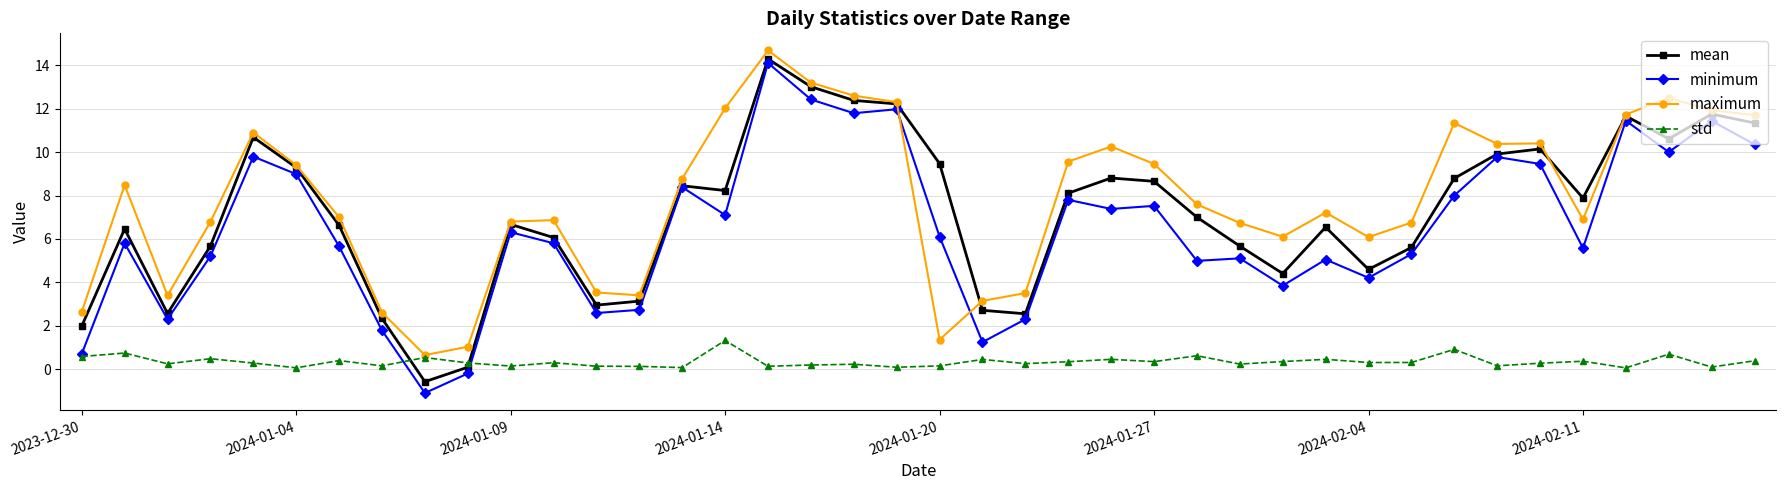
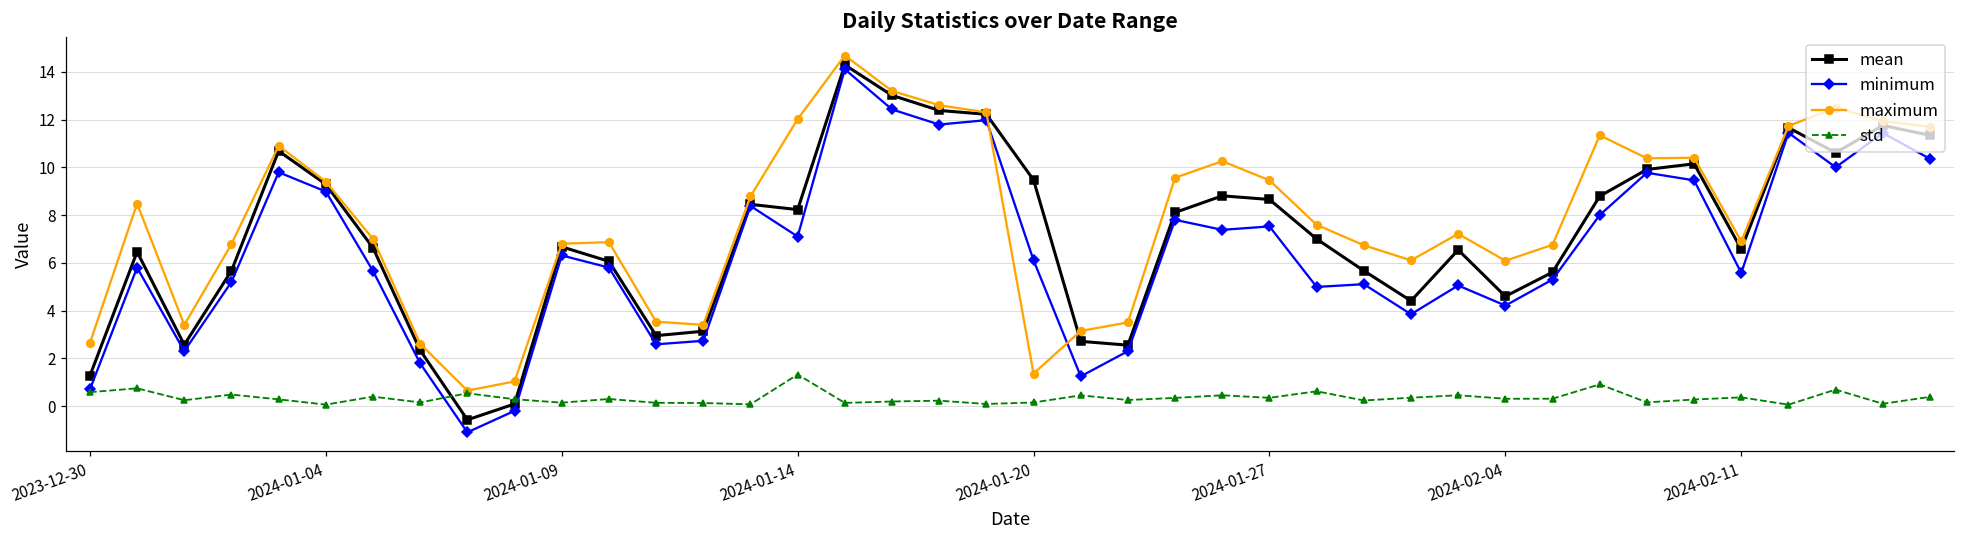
  {
    "mean": {
-     "2023-12-30": 2.0,
+     "2023-12-30": 1.3,
      "2024-01-09": 6.7,
      "2024-01-14": 8.2,
      "2024-01-20": 9.5,
      "2024-01-27": 8.7,
      "2024-02-04": 4.6,
-     "2024-02-11": 7.9
+     "2024-02-11": 6.6
    },
    "minimum": {
      "2024-01-04": 9.0,
      "2024-01-09": 6.3,
      "2024-01-14": 7.1,
      "2024-01-20": 6.1,
      "2024-01-27": 7.5,
      "2024-02-04": 4.2,
      "2024-02-11": 5.6
    },
    "maximum": {
      "2023-12-30": 2.6,
      "2024-01-09": 6.8,
      "2024-01-14": 12.0,
      "2024-01-20": 1.4,
      "2024-01-27": 9.5,
      "2024-02-04": 6.1,
      "2024-02-11": 6.9
    },
    "std": {
      "2024-01-04": 0.1,
      "2024-01-09": 0.1,
      "2024-01-14": 1.3,
      "2024-01-20": 0.2,
      "2024-01-27": 0.3,
      "2024-02-04": 0.3,
      "2024-02-11": 0.4
    }
  }
